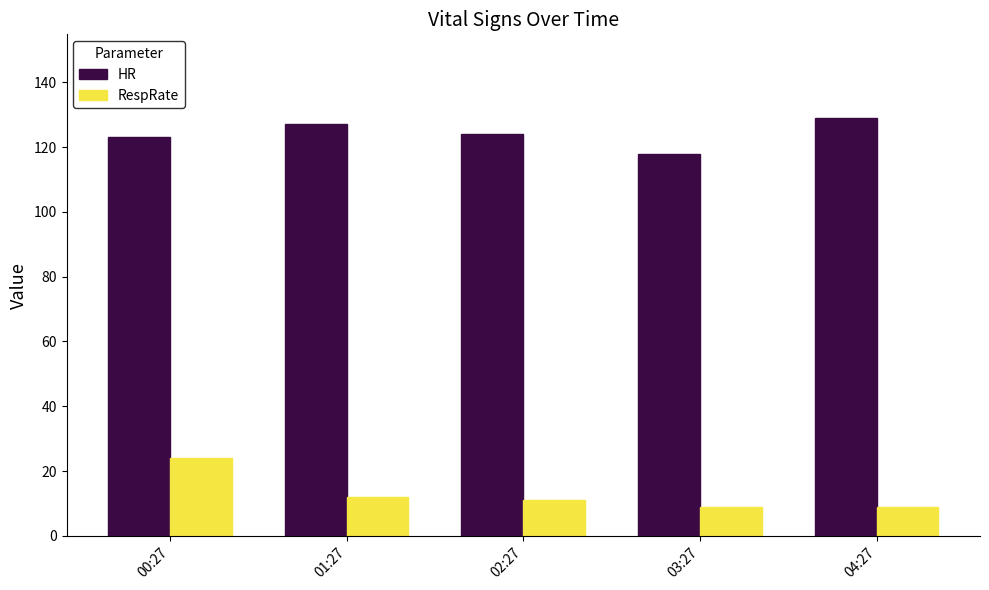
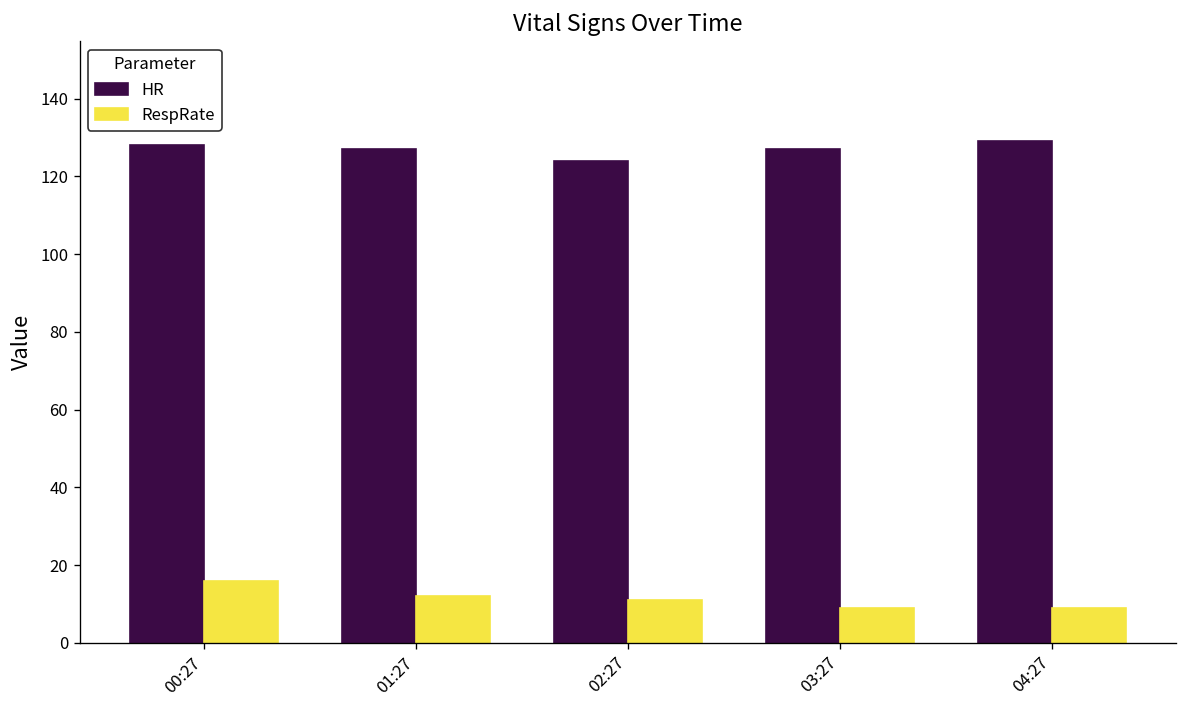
  {
    "HR": {
-     "00:27": 123,
+     "00:27": 128,
      "01:27": 127,
      "02:27": 124,
-     "03:27": 118,
+     "03:27": 127,
      "04:27": 129
    },
    "RespRate": {
-     "00:27": 24,
+     "00:27": 16,
      "01:27": 12,
      "02:27": 11,
      "03:27": 9,
      "04:27": 9
    }
  }
